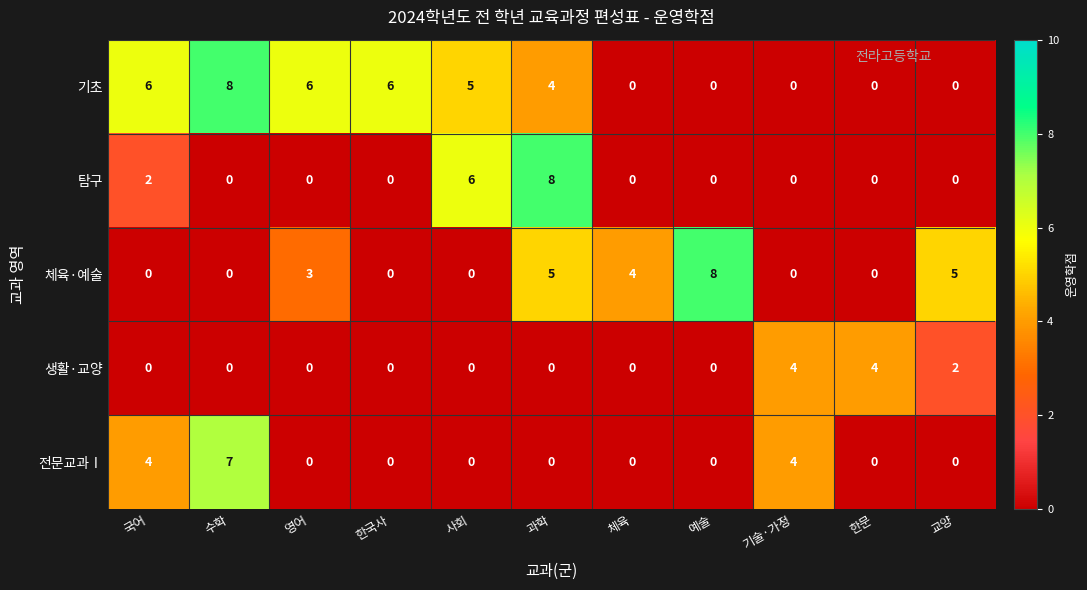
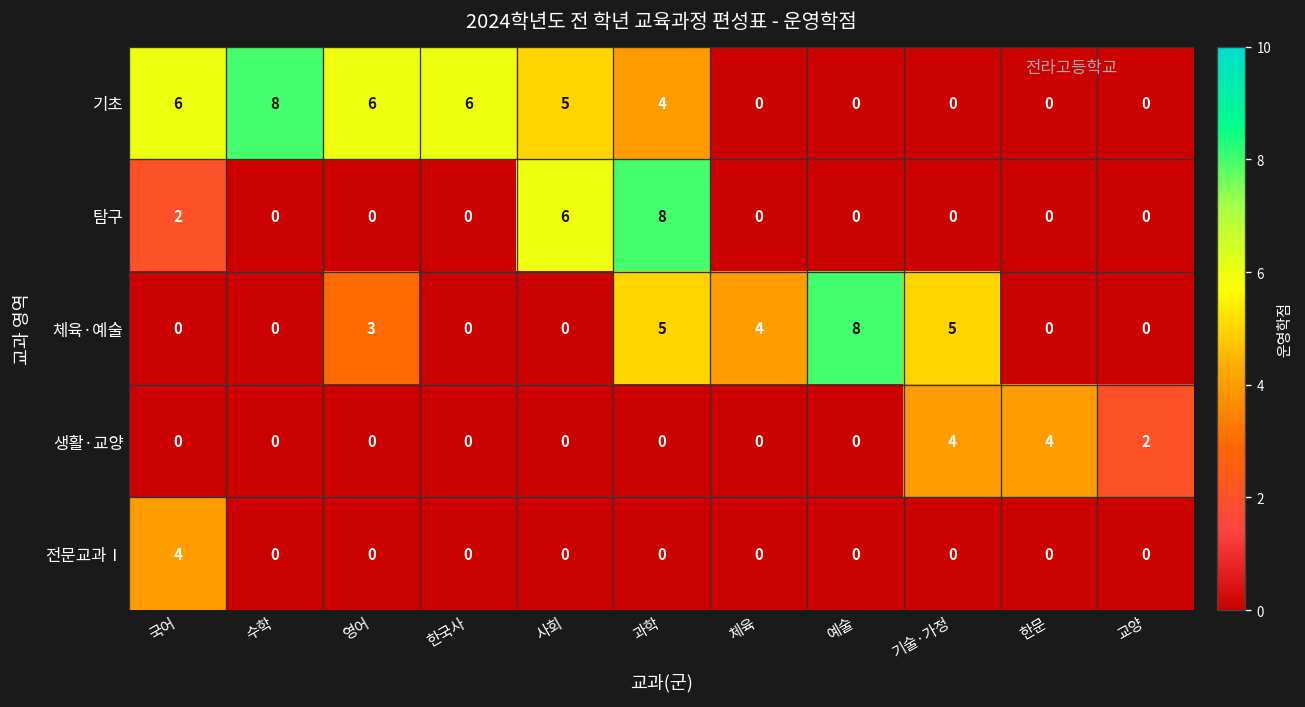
  {
    "기초": {
      "국어": 6,
      "수학": 8,
      "영어": 6,
      "한국사": 6,
      "사회": 5,
      "과학": 4,
      "체육": 0,
      "예술": 0,
      "기술·가정": 0,
      "한문": 0,
      "교양": 0
    },
    "탐구": {
      "국어": 2,
      "수학": 0,
      "영어": 0,
      "한국사": 0,
      "사회": 6,
      "과학": 8,
      "체육": 0,
      "예술": 0,
      "기술·가정": 0,
      "한문": 0,
      "교양": 0
    },
    "체육·예술": {
      "국어": 0,
      "수학": 0,
      "영어": 3,
      "한국사": 0,
      "사회": 0,
      "과학": 5,
      "체육": 4,
      "예술": 8,
-     "기술·가정": 0,
+     "기술·가정": 5,
      "한문": 0,
-     "교양": 5
+     "교양": 0
    },
    "생활·교양": {
      "국어": 0,
      "수학": 0,
      "영어": 0,
      "한국사": 0,
      "사회": 0,
      "과학": 0,
      "체육": 0,
      "예술": 0,
      "기술·가정": 4,
      "한문": 4,
      "교양": 2
    },
    "전문교과Ⅰ": {
      "국어": 4,
-     "수학": 7,
+     "수학": 0,
      "영어": 0,
      "한국사": 0,
      "사회": 0,
      "과학": 0,
      "체육": 0,
      "예술": 0,
-     "기술·가정": 4,
+     "기술·가정": 0,
      "한문": 0,
      "교양": 0
    }
  }
